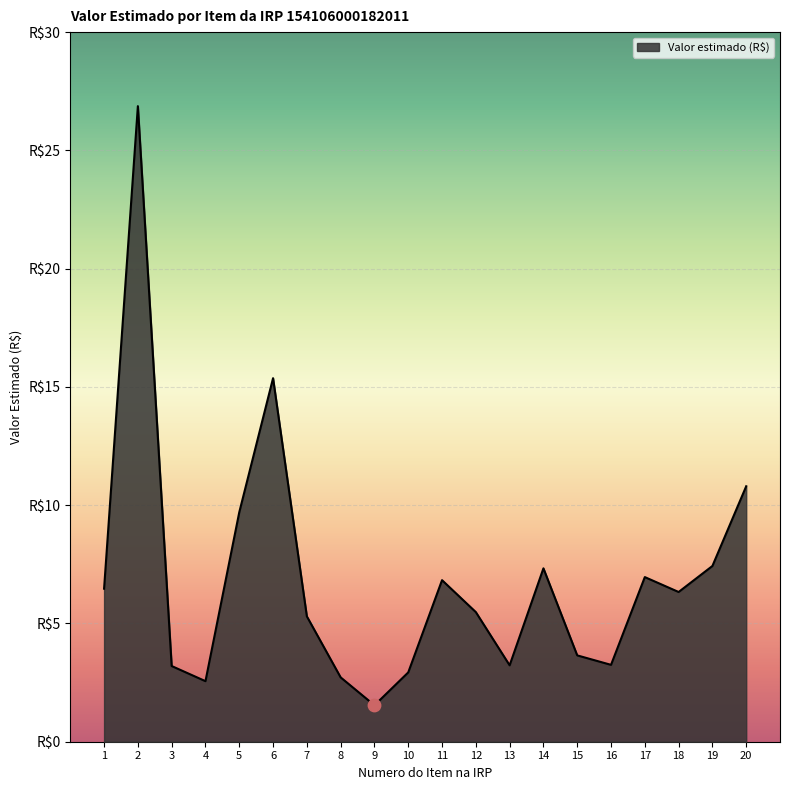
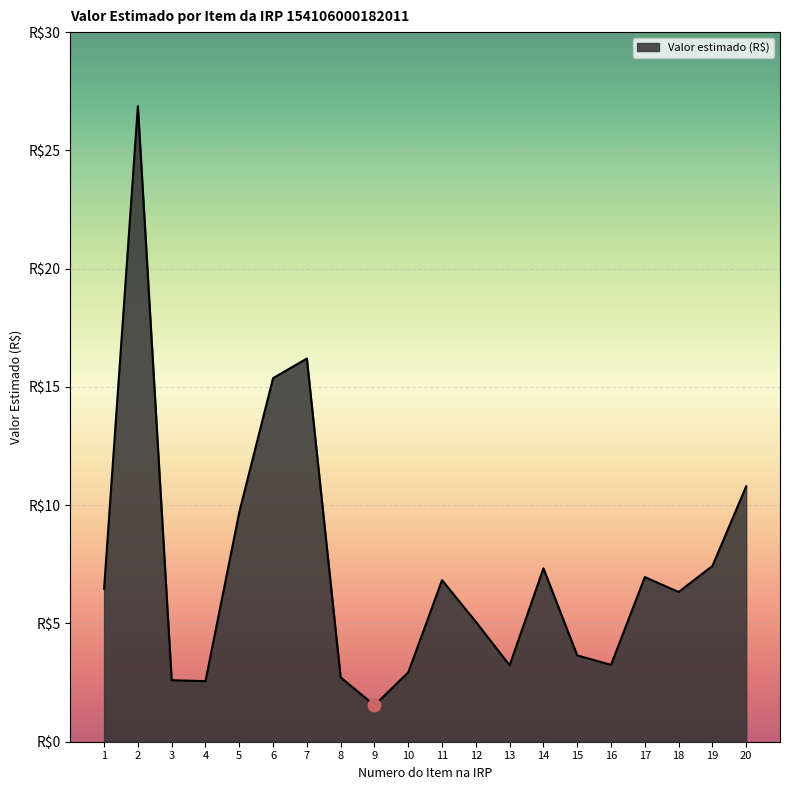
  {
    "Valor estimado (R$)": {
      "1": "R$6.5",
      "2": "R$26.9",
-     "3": "R$3.2",
+     "3": "R$2.6",
      "4": "R$2.6",
      "5": "R$9.7",
      "6": "R$15.4",
-     "7": "R$5.3",
+     "7": "R$16.2",
      "8": "R$2.7",
      "10": "R$2.9",
      "11": "R$6.8",
-     "12": "R$5.5",
+     "12": "R$5.1",
      "13": "R$3.2",
      "14": "R$7.3",
      "15": "R$3.7",
      "16": "R$3.3",
      "17": "R$7.0",
      "18": "R$6.3",
      "19": "R$7.4",
      "20": "R$10.8"
    }
  }
